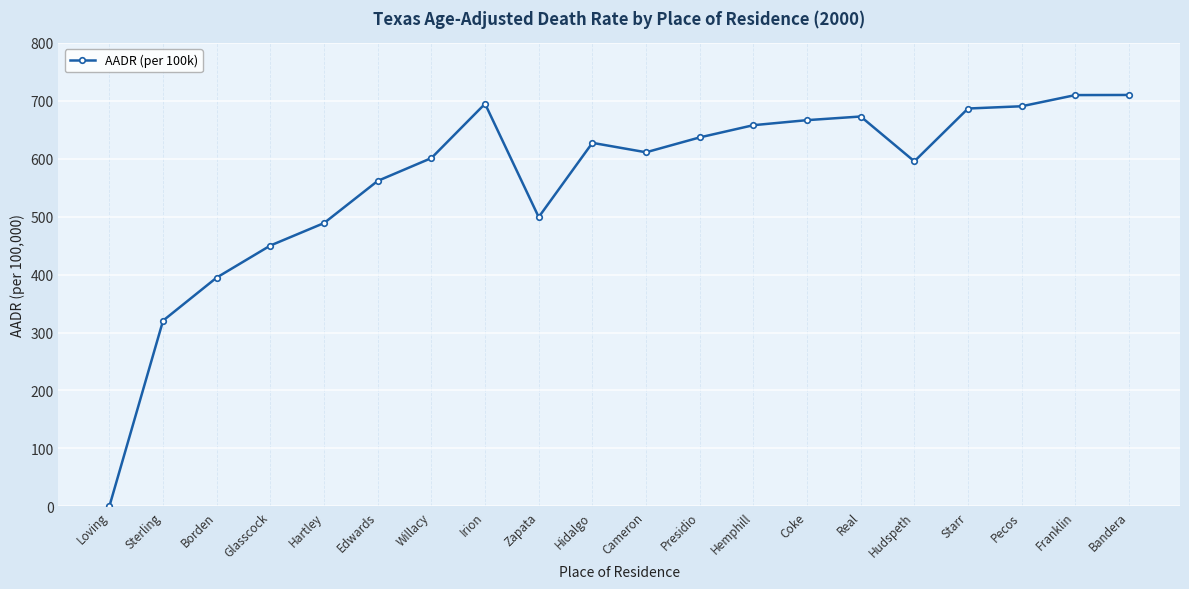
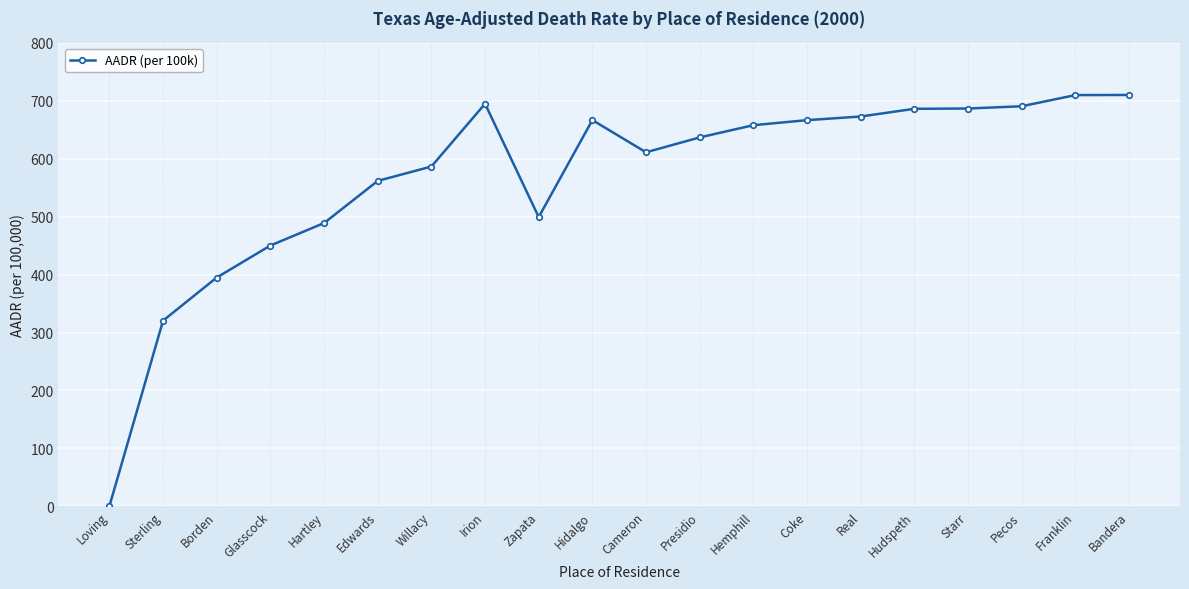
  {
    "Loving": 0,
    "Sterling": 320,
    "Borden": 390,
    "Glasscock": 450,
    "Hartley": 490,
    "Edwards": 560,
-   "Willacy": 600,
+   "Willacy": 590,
    "Irion": 700,
    "Zapata": 500,
-   "Hidalgo": 630,
+   "Hidalgo": 670,
    "Cameron": 610,
    "Presidio": 640,
    "Hemphill": 660,
    "Coke": 670,
    "Real": 670,
-   "Hudspeth": 600,
+   "Hudspeth": 690,
    "Starr": 690,
    "Pecos": 690,
    "Franklin": 710,
    "Bandera": 710
  }
